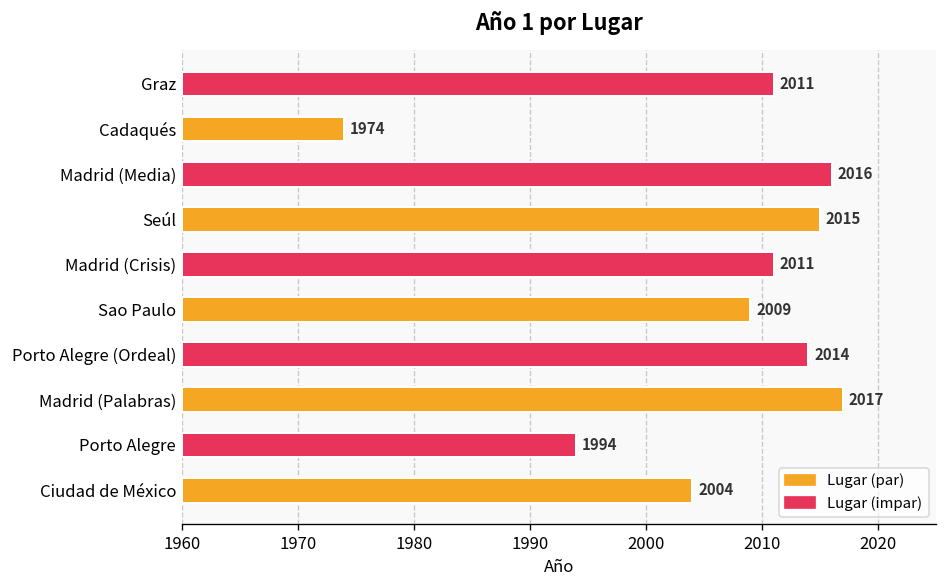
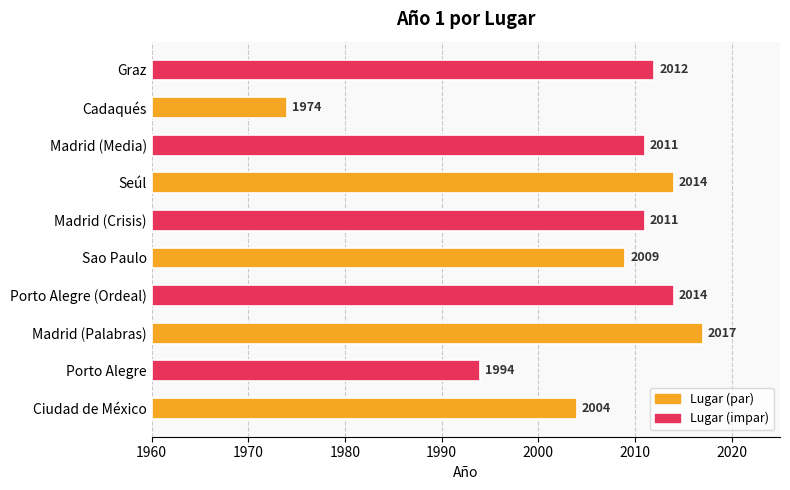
  {
-   "Graz": 2011,
-   "Madrid (Media)": 2016,
-   "Seúl": 2015
+   "Graz": 2012,
+   "Madrid (Media)": 2011,
+   "Seúl": 2014
  }
